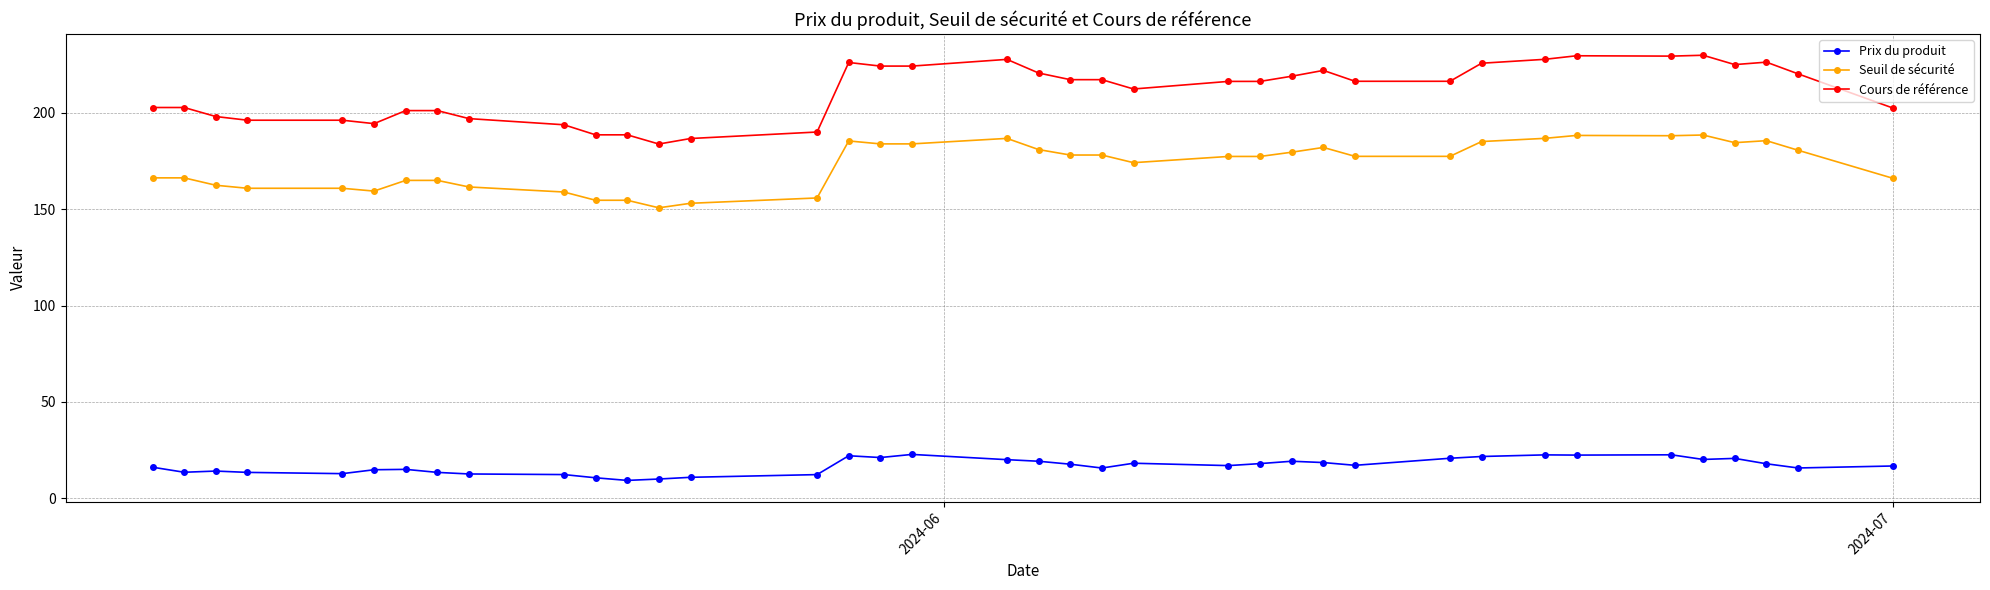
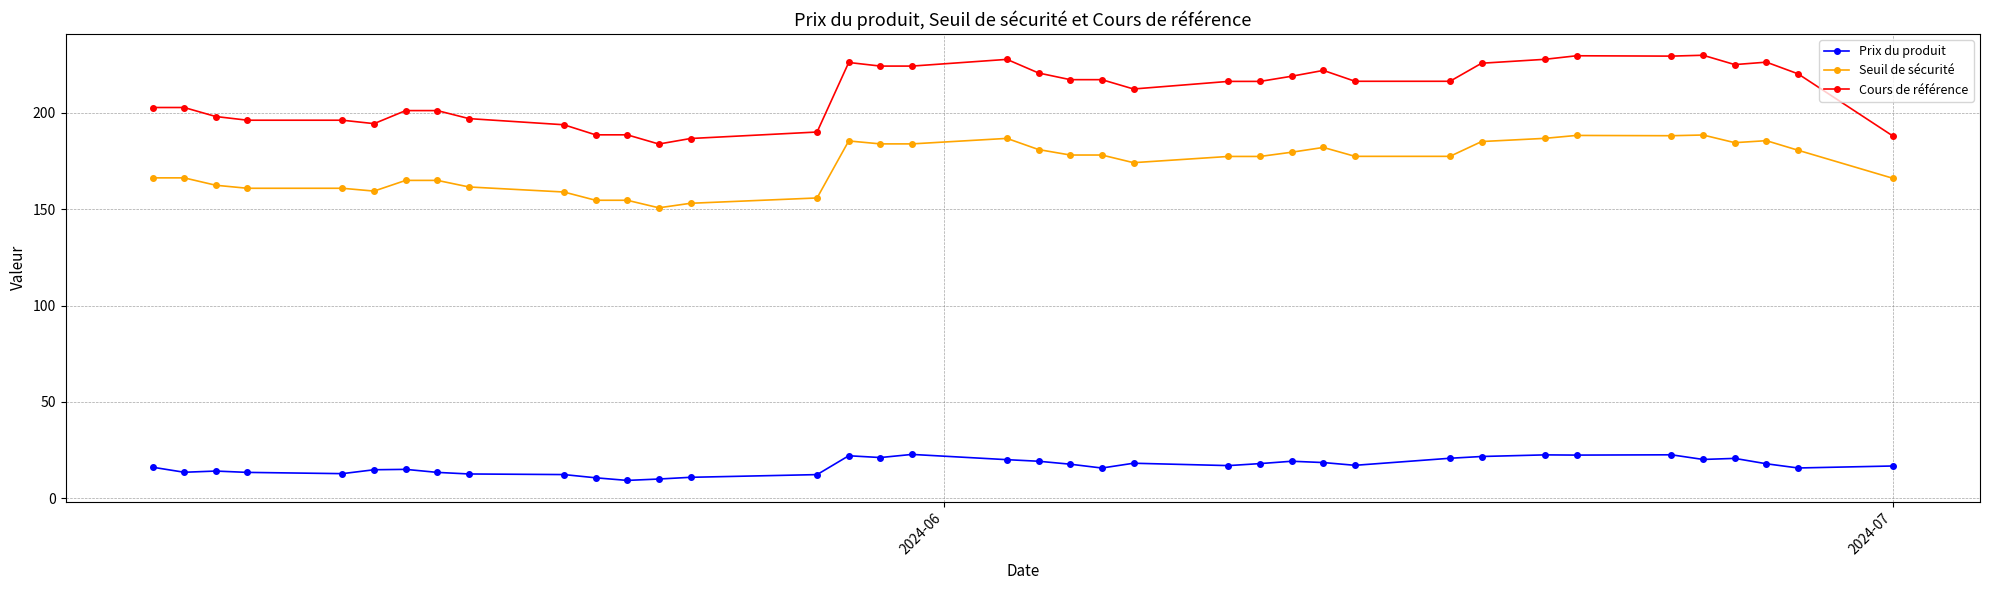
  {
    "Prix du produit": {
      "2024-07": 17
    },
    "Seuil de sécurité": {
      "2024-07": 166
    },
    "Cours de référence": {
-     "2024-07": 202
+     "2024-07": 188
    }
  }
